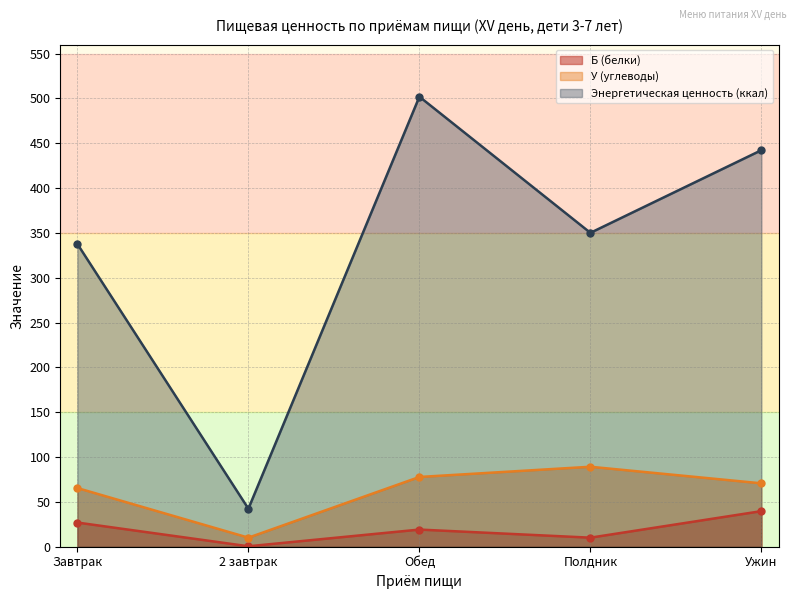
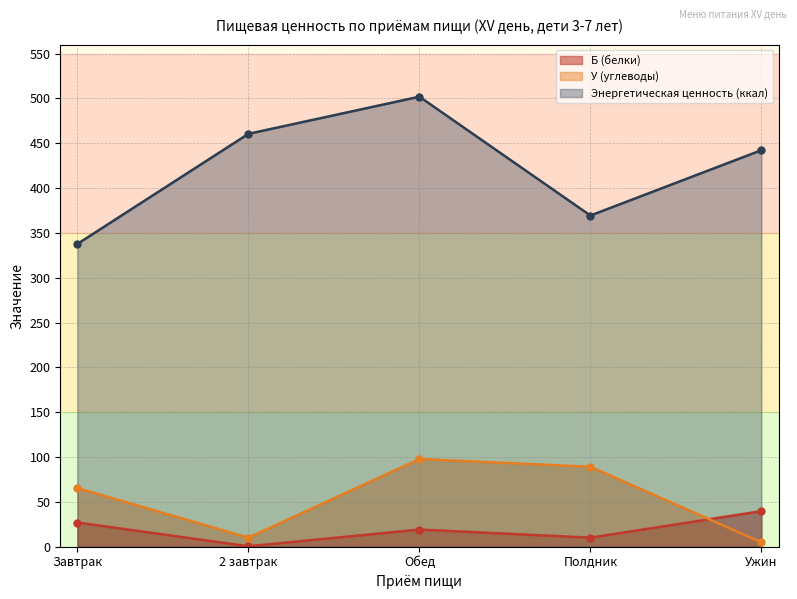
  {
    "Б (белки)": {
      "Завтрак": 30,
      "2 завтрак": 0,
      "Обед": 20,
      "Полдник": 10,
      "Ужин": 40
    },
    "У (углеводы)": {
      "Завтрак": 70,
      "2 завтрак": 10,
-     "Обед": 80,
+     "Обед": 100,
      "Полдник": 90,
-     "Ужин": 70
+     "Ужин": 0
    },
    "Энергетическая ценность (ккал)": {
      "Завтрак": 340,
-     "2 завтрак": 40,
+     "2 завтрак": 460,
      "Обед": 500,
-     "Полдник": 350,
+     "Полдник": 370,
      "Ужин": 440
    }
  }
